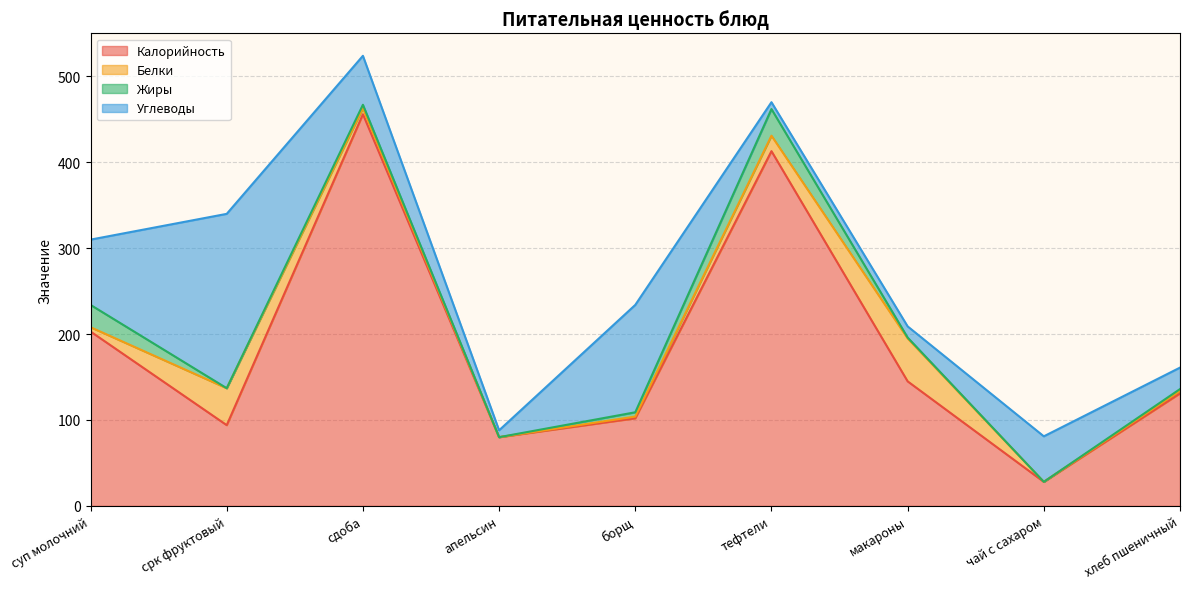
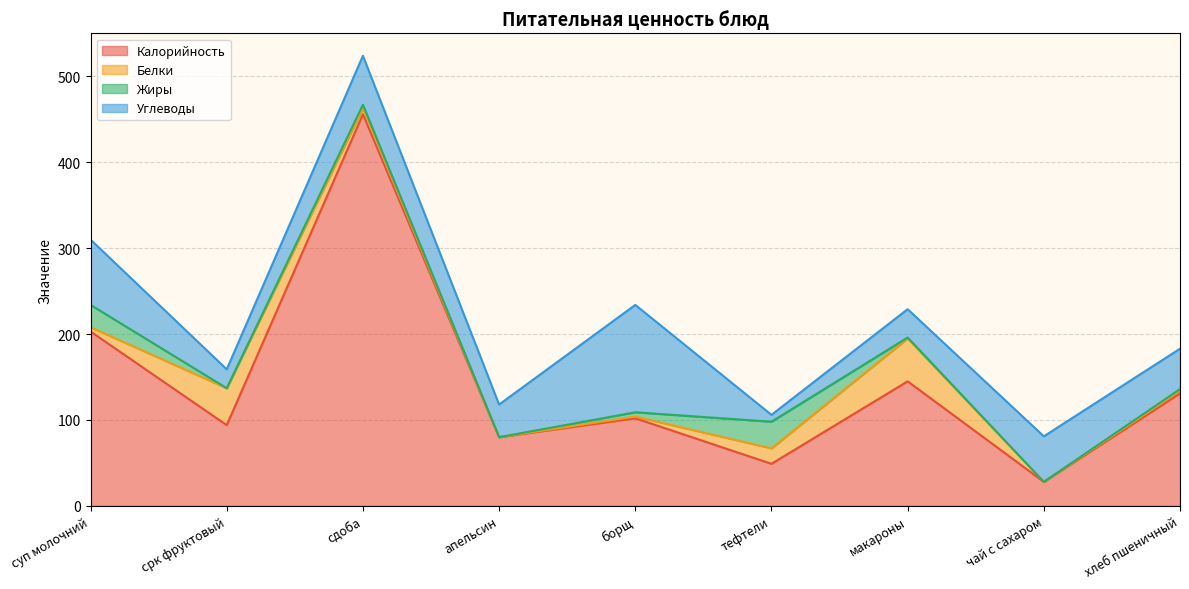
  {
    "Калорийность": {
      "суп молочний": 200,
      "срк фруктовый": 90,
      "сдоба": 460,
-     "тефтели": 410,
+     "тефтели": 50,
      "макароны": 150,
      "хлеб пшеничный": 130
    },
    "Белки": {
      "суп молочний": 10,
      "сдоба": 10,
      "тефтели": 20
    },
    "Жиры": {
      "суп молочний": 30,
      "сдоба": 0,
      "борщ": 10,
      "тефтели": 30
    },
    "Углеводы": {
      "суп молочний": 80,
-     "срк фруктовый": 200,
+     "срк фруктовый": 20,
      "сдоба": 60,
-     "апельсин": 10,
+     "апельсин": 40,
      "борщ": 130,
      "тефтели": 10,
-     "макароны": 10,
+     "макароны": 30,
      "чай с сахаром": 50,
-     "хлеб пшеничный": 30
+     "хлеб пшеничный": 50
    }
  }
